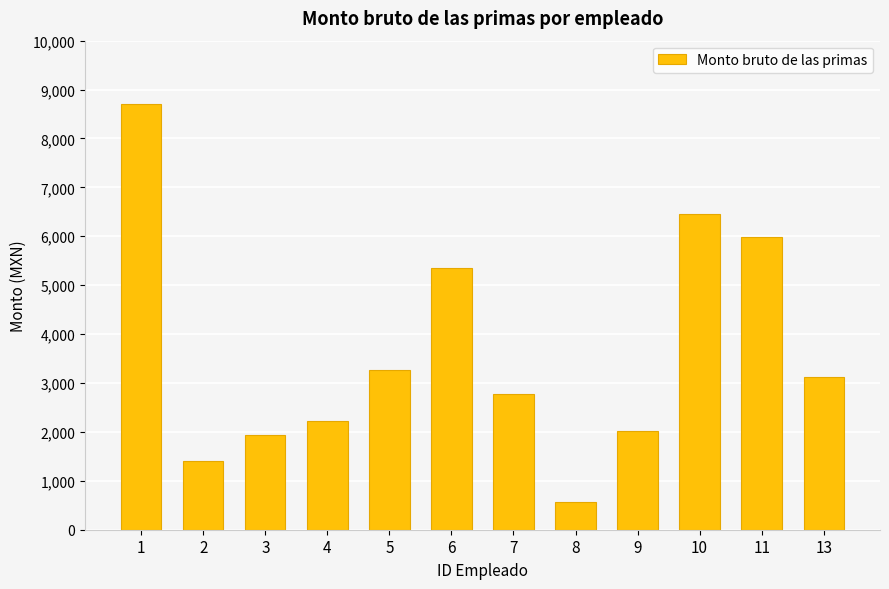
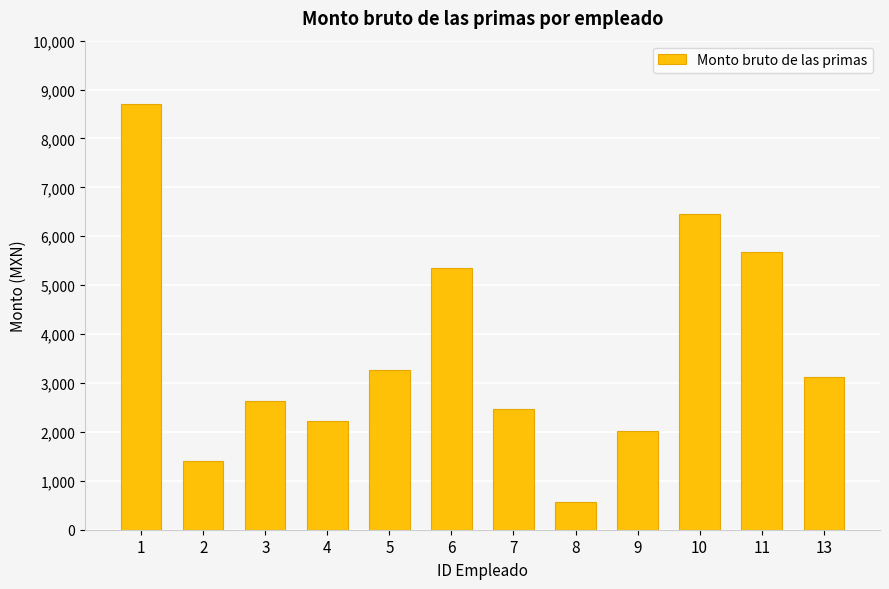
  {
    "1": "8,700",
    "2": "1,400",
-   "3": "1,900",
+   "3": "2,600",
    "4": "2,200",
    "5": "3,300",
    "6": "5,400",
-   "7": "2,800",
+   "7": "2,500",
    "8": "600",
    "9": "2,000",
    "10": "6,500",
-   "11": "6,000",
+   "11": "5,700",
    "13": "3,100"
  }
